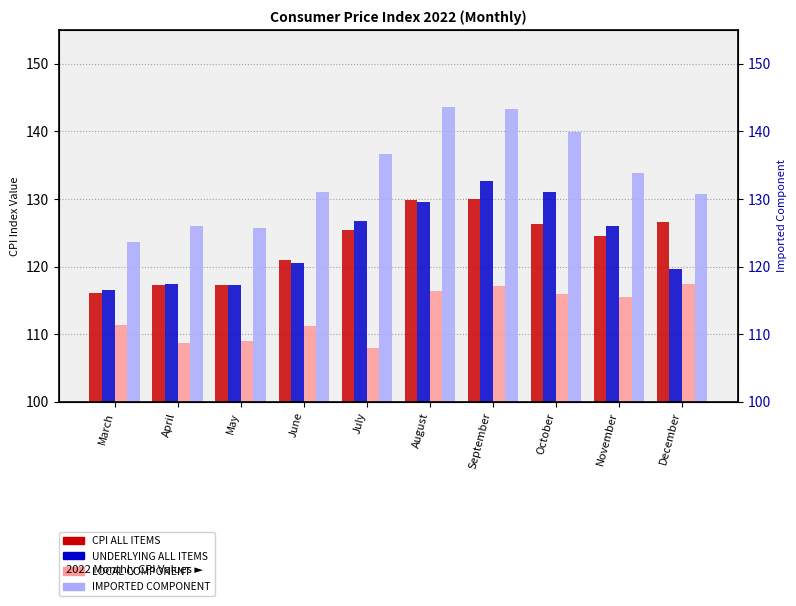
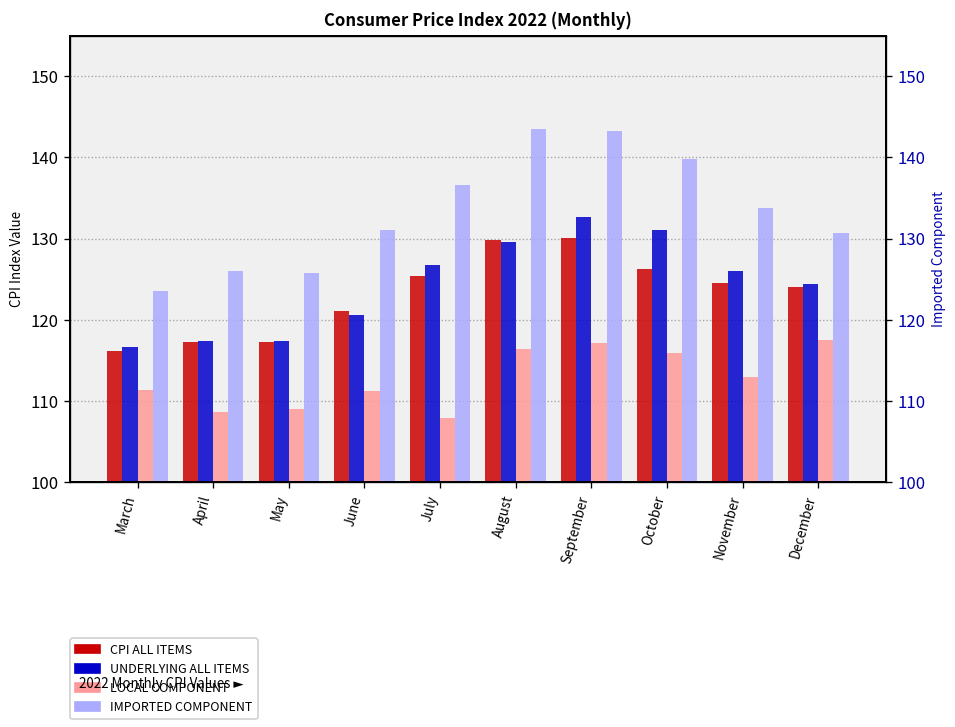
  {
    "CPI ALL ITEMS": {
      "March": 116,
      "April": 117,
      "May": 117,
      "June": 121,
      "July": 125,
      "August": 130,
      "September": 130,
      "October": 126,
      "November": 125,
-     "December": 127
+     "December": 124
    },
    "UNDERLYING ALL ITEMS": {
      "March": 117,
      "April": 117,
      "May": 117,
      "June": 121,
      "July": 127,
      "August": 130,
      "September": 133,
      "October": 131,
      "November": 126,
-     "December": 120
+     "December": 124
    },
    "LOCAL COMPONENT": {
      "March": 111,
      "April": 109,
      "May": 109,
      "June": 111,
      "July": 108,
      "August": 116,
      "September": 117,
      "October": 116,
-     "November": 116,
+     "November": 113,
      "December": 117
    },
    "IMPORTED COMPONENT": {
      "March": 124,
      "April": 126,
      "May": 126,
      "June": 131,
      "July": 137,
      "August": 144,
      "September": 143,
      "October": 140,
      "November": 134,
      "December": 131
    }
  }
